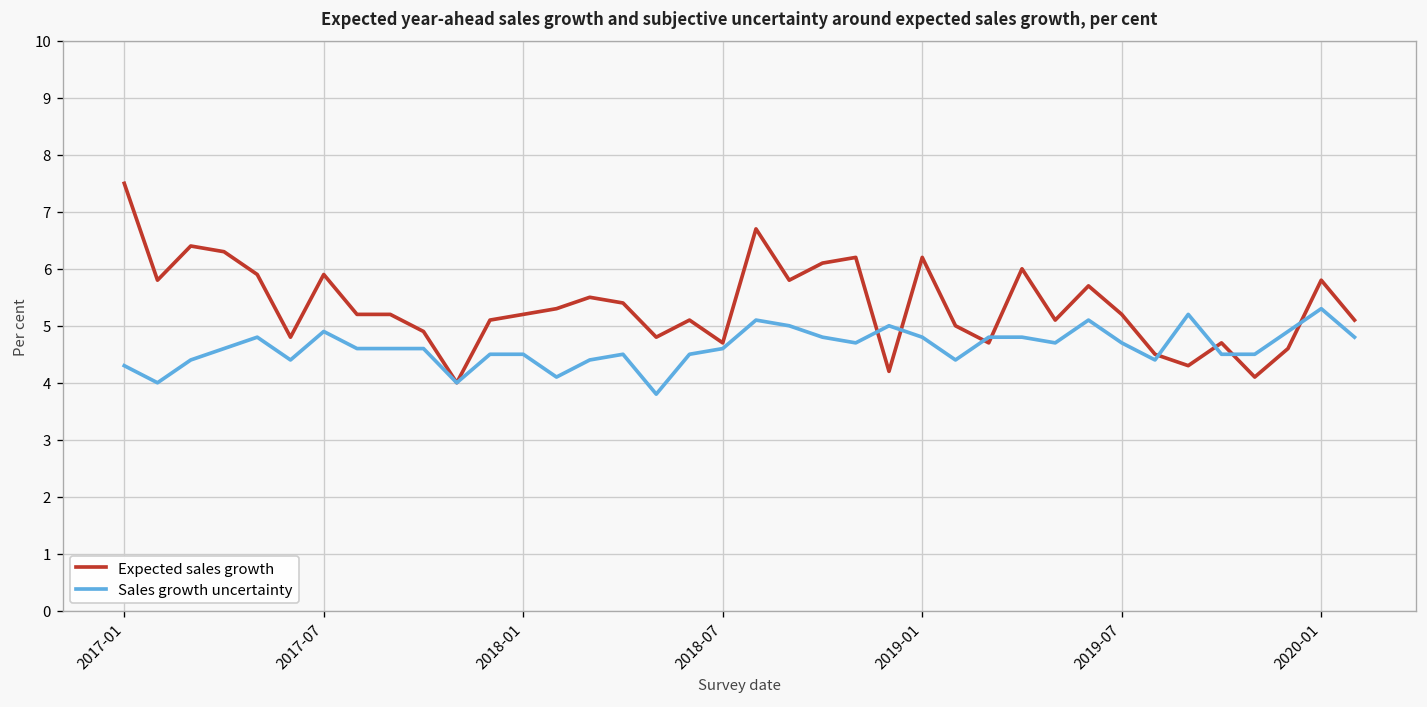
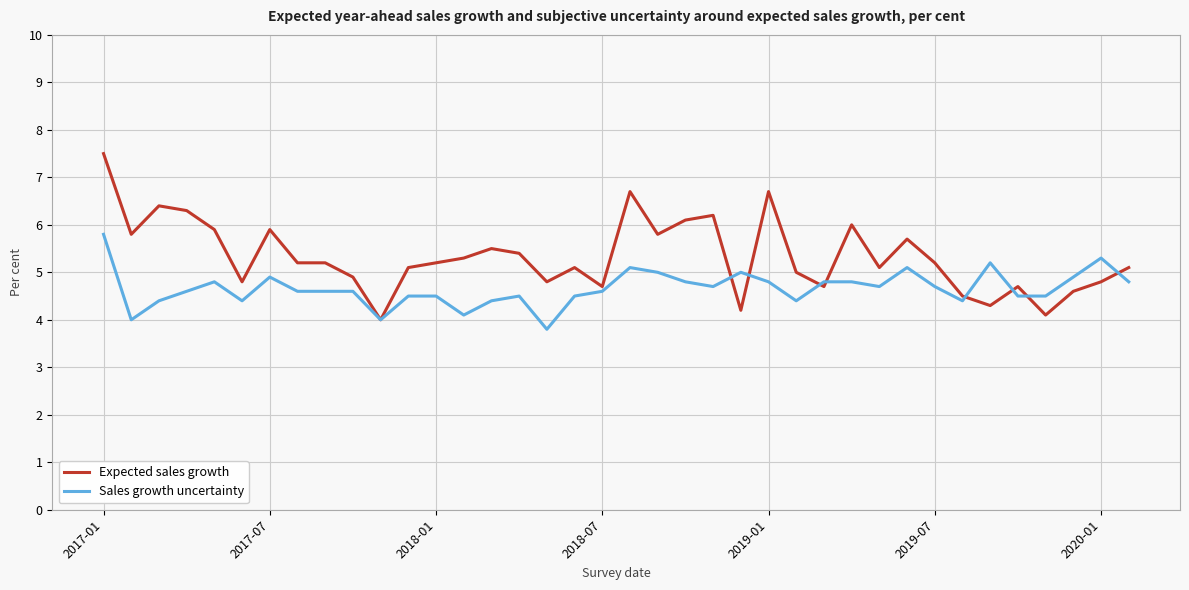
  {
    "Expected sales growth": {
      "2017-01": 7.5,
      "2017-07": 5.9,
      "2018-01": 5.2,
      "2018-07": 4.7,
-     "2019-01": 6.2,
+     "2019-01": 6.7,
      "2019-07": 5.2,
-     "2020-01": 5.8
+     "2020-01": 4.8
    },
    "Sales growth uncertainty": {
-     "2017-01": 4.3,
+     "2017-01": 5.8,
      "2017-07": 4.9,
      "2018-01": 4.5,
      "2018-07": 4.6,
      "2019-01": 4.8,
      "2019-07": 4.7,
      "2020-01": 5.3
    }
  }
